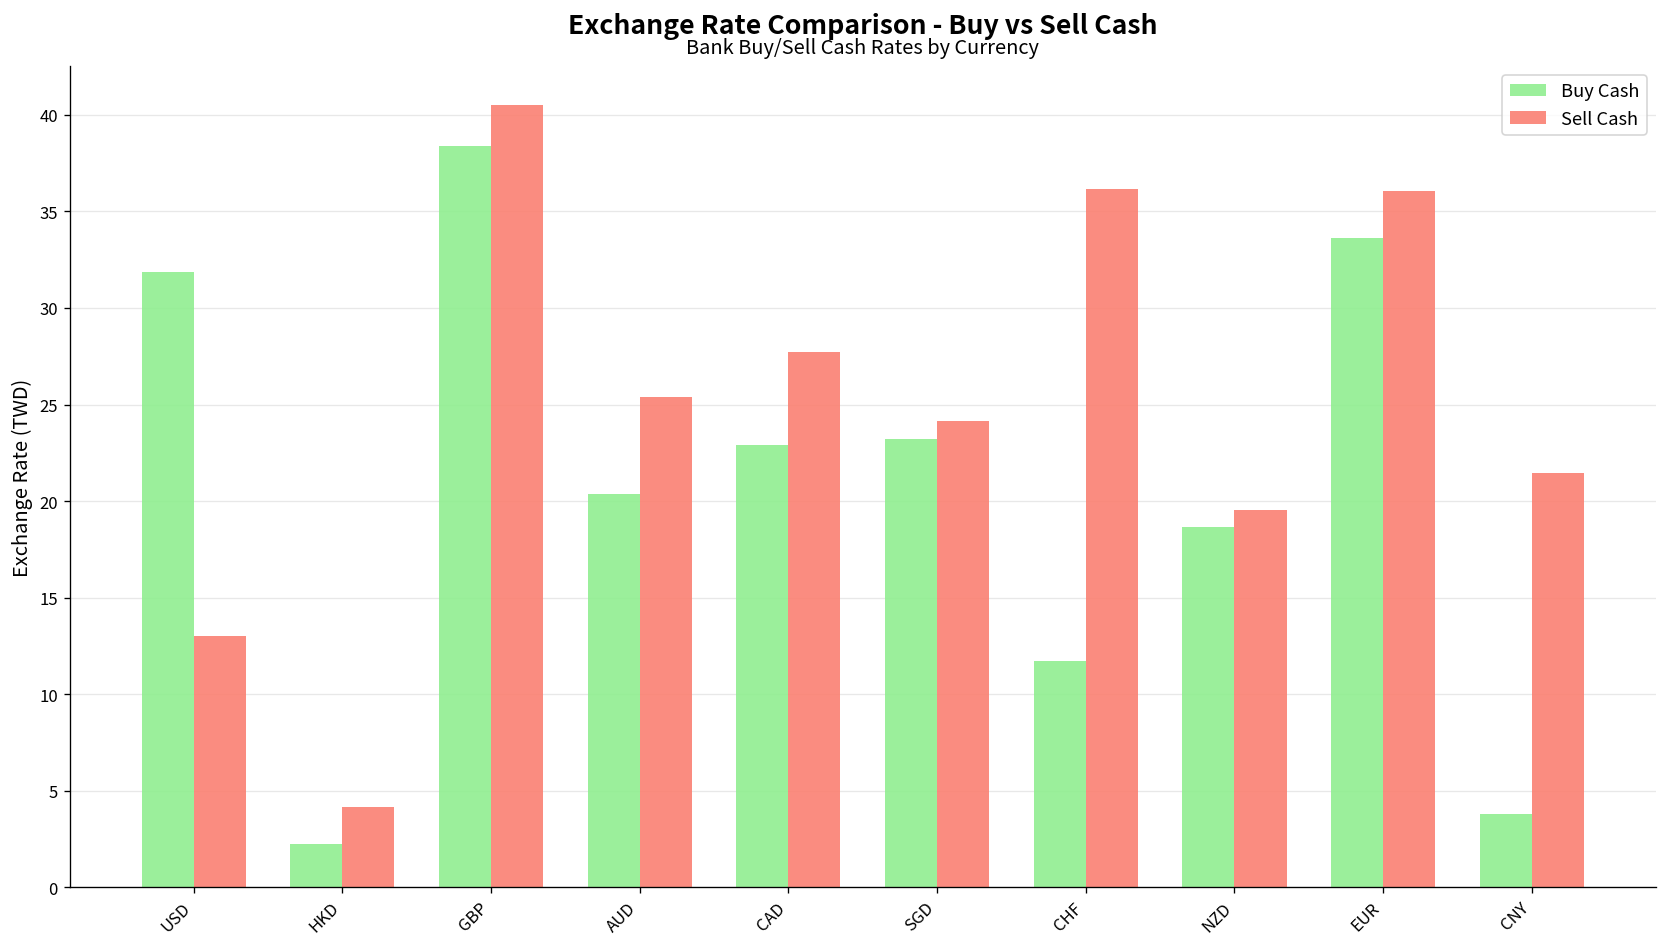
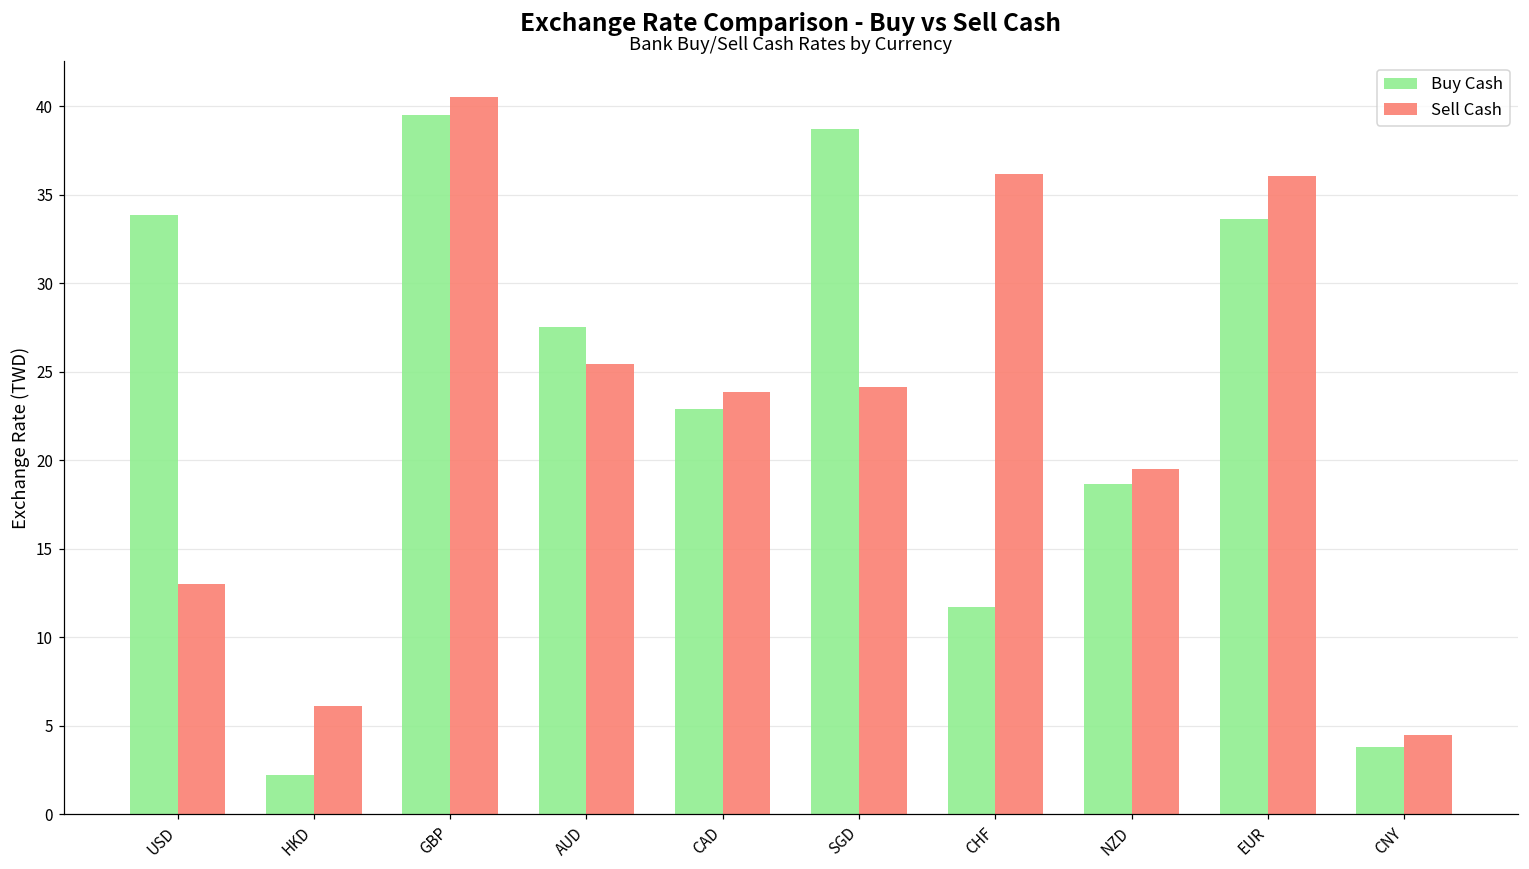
  {
    "Buy Cash": {
-     "USD": 31.9,
+     "USD": 33.8,
      "HKD": 2.2,
-     "GBP": 38.4,
-     "AUD": 20.4,
+     "GBP": 39.5,
+     "AUD": 27.5,
      "CAD": 22.9,
-     "SGD": 23.2,
+     "SGD": 38.7,
      "CHF": 11.7,
      "NZD": 18.7,
      "EUR": 33.6,
      "CNY": 3.8
    },
    "Sell Cash": {
      "USD": 13.0,
-     "HKD": 4.2,
+     "HKD": 6.1,
      "GBP": 40.5,
      "AUD": 25.4,
-     "CAD": 27.7,
+     "CAD": 23.8,
      "SGD": 24.1,
      "CHF": 36.2,
      "NZD": 19.5,
      "EUR": 36.1,
-     "CNY": 21.5
+     "CNY": 4.5
    }
  }
